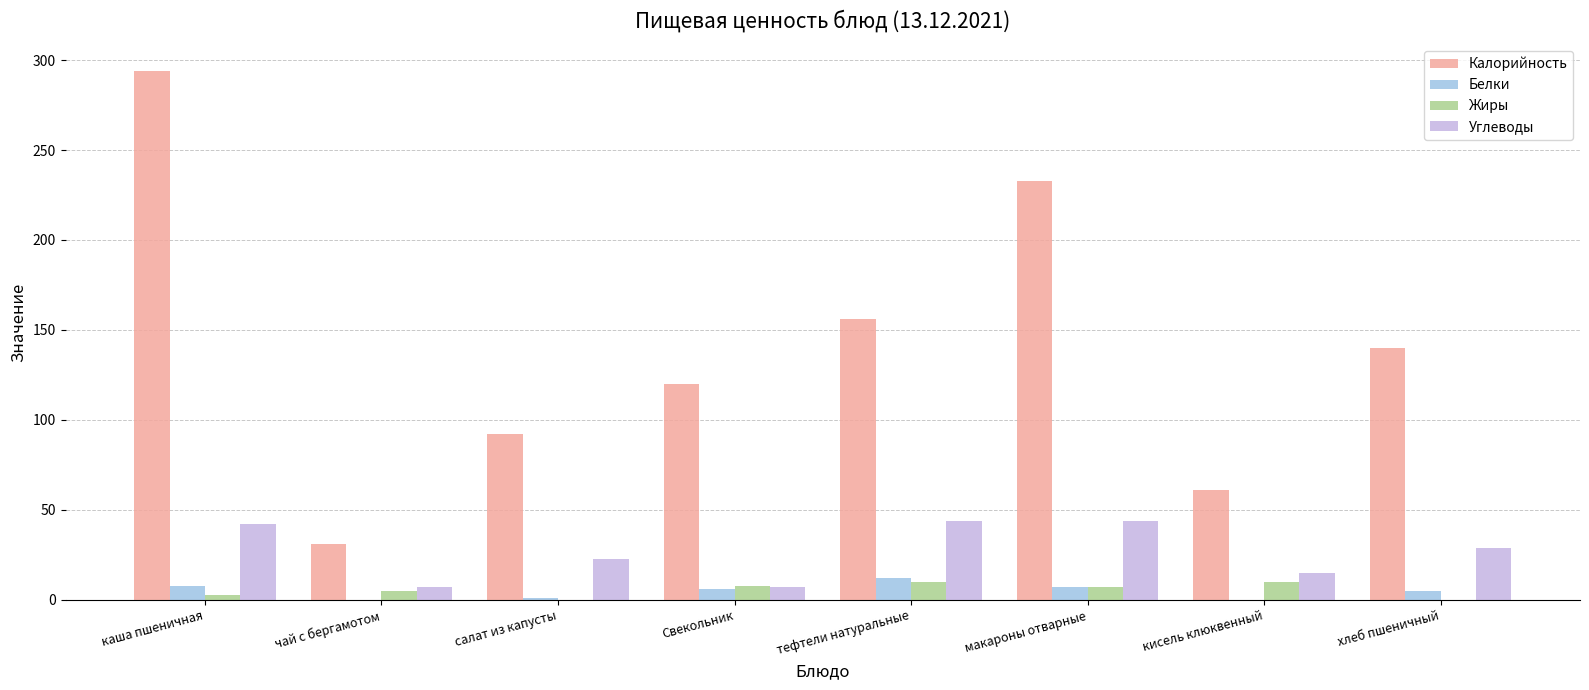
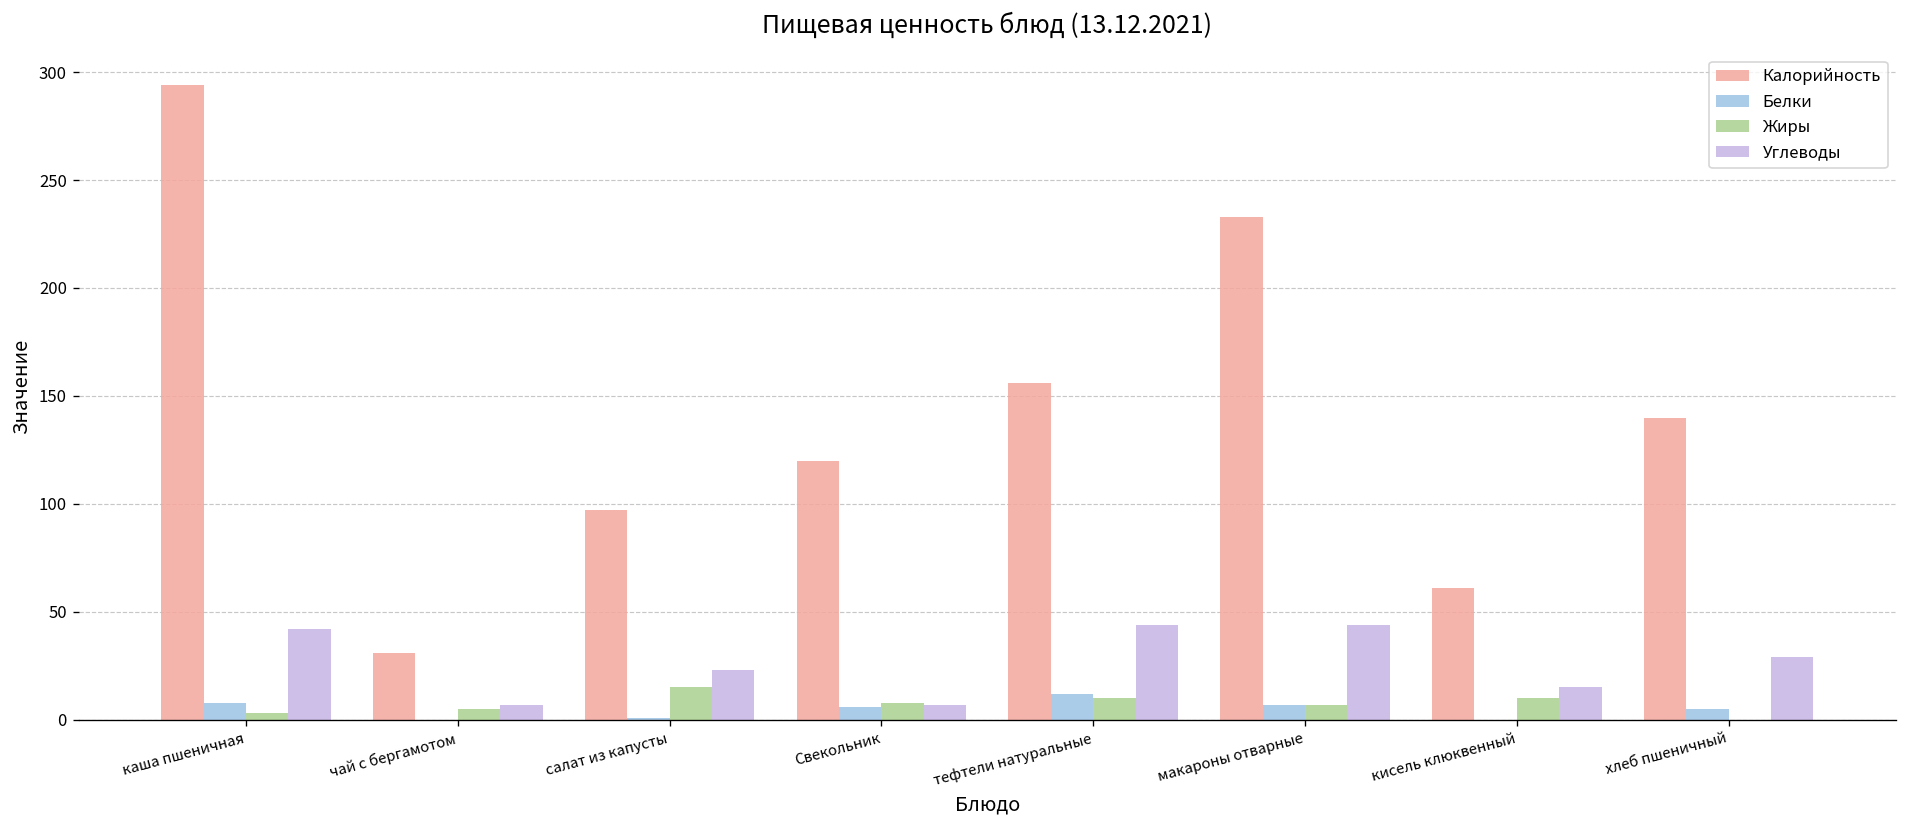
  {
    "Калорийность": {
      "каша пшеничная": 294,
      "чай с бергамотом": 31,
-     "салат из капусты": 92,
+     "салат из капусты": 97,
      "Свекольник": 120,
      "тефтели натуральные": 156,
      "макароны отварные": 233,
      "кисель клюквенный": 61,
      "хлеб пшеничный": 140
    },
    "Жиры": {
      "каша пшеничная": 3,
      "чай с бергамотом": 5,
-     "салат из капусты": 0,
+     "салат из капусты": 15,
      "Свекольник": 8,
      "тефтели натуральные": 10,
      "макароны отварные": 7,
      "кисель клюквенный": 10,
      "хлеб пшеничный": 0
    }
  }
